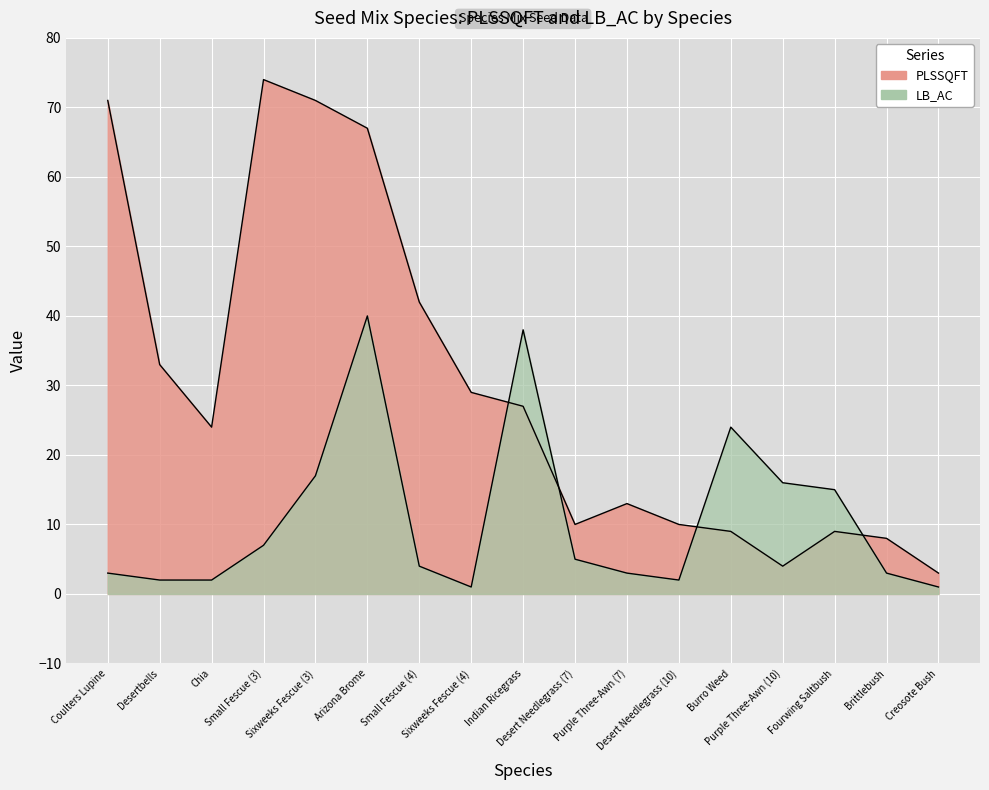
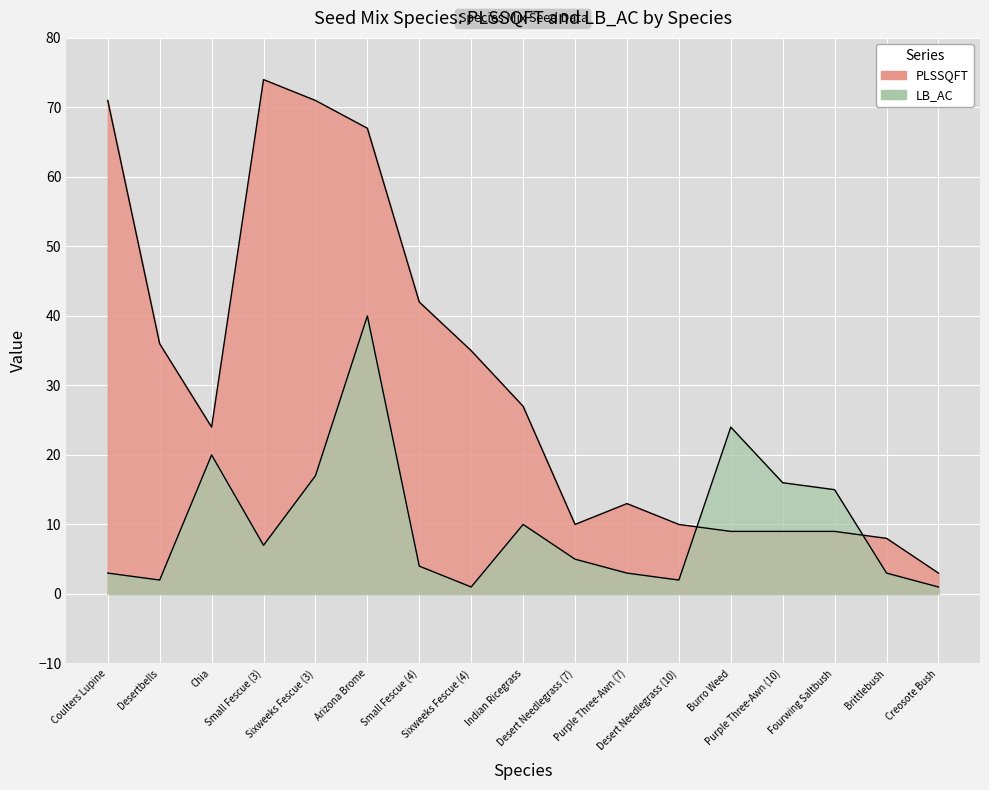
  {
    "PLSSQFT": {
      "Coulters Lupine": 71,
-     "Desertbells": 33,
+     "Desertbells": 36,
      "Chia": 24,
      "Small Fescue (3)": 74,
      "Sixweeks Fescue (3)": 71,
      "Arizona Brome": 67,
      "Small Fescue (4)": 42,
-     "Sixweeks Fescue (4)": 29,
+     "Sixweeks Fescue (4)": 35,
      "Indian Ricegrass": 27,
      "Desert Needlegrass (7)": 10,
      "Purple Three-Awn (7)": 13,
      "Desert Needlegrass (10)": 10,
      "Burro Weed": 9,
-     "Purple Three-Awn (10)": 4,
+     "Purple Three-Awn (10)": 9,
      "Fourwing Saltbush": 9,
      "Brittlebush": 8,
      "Creosote Bush": 3
    },
    "LB_AC": {
      "Coulters Lupine": 3,
      "Desertbells": 2,
-     "Chia": 2,
+     "Chia": 20,
      "Small Fescue (3)": 7,
      "Sixweeks Fescue (3)": 17,
      "Arizona Brome": 40,
      "Small Fescue (4)": 4,
      "Sixweeks Fescue (4)": 1,
-     "Indian Ricegrass": 38,
+     "Indian Ricegrass": 10,
      "Desert Needlegrass (7)": 5,
      "Purple Three-Awn (7)": 3,
      "Desert Needlegrass (10)": 2,
      "Burro Weed": 24,
      "Purple Three-Awn (10)": 16,
      "Fourwing Saltbush": 15,
      "Brittlebush": 3,
      "Creosote Bush": 1
    }
  }
